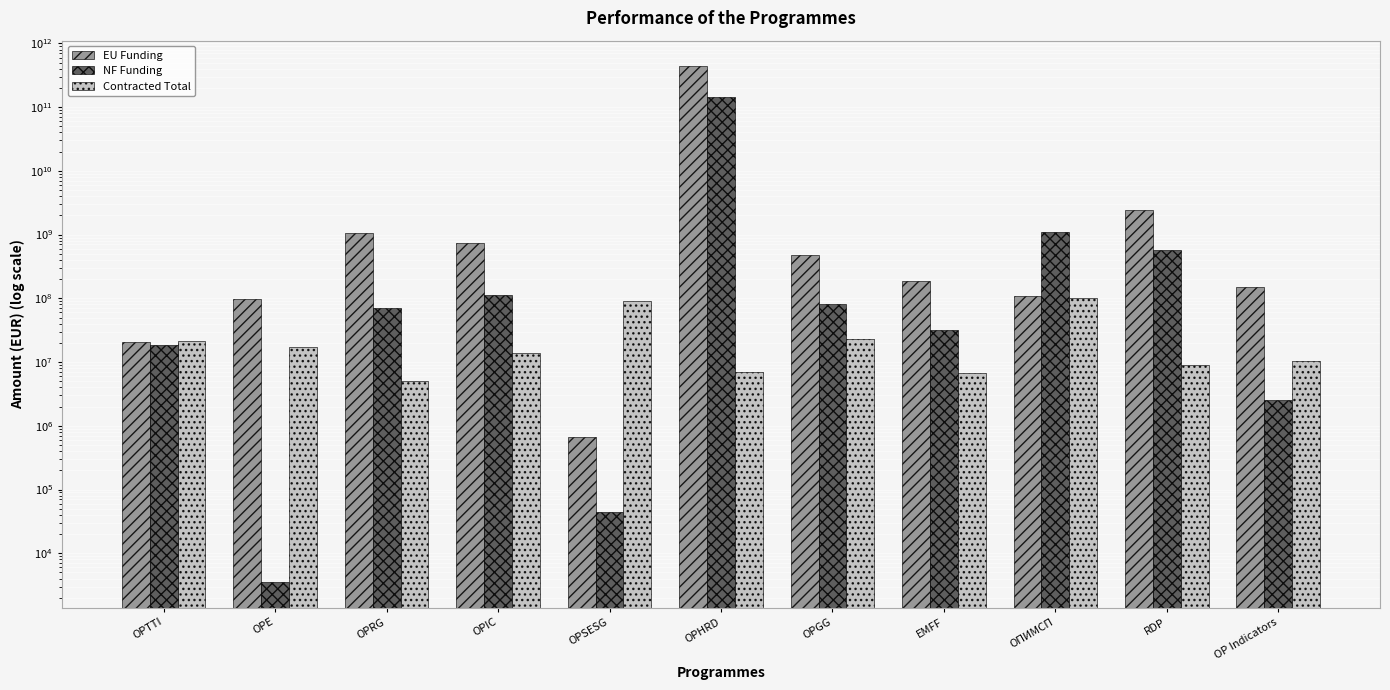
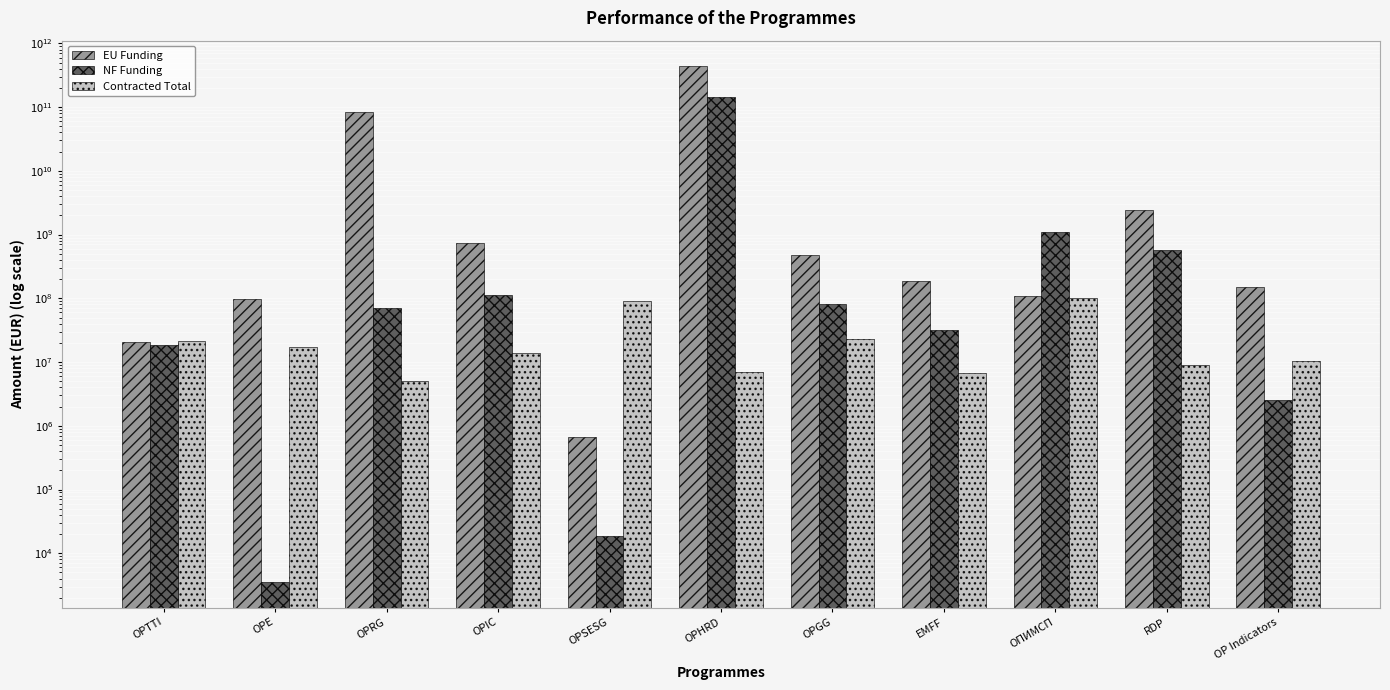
  {
    "EU Funding": {
      "OPTTI": 20000000,
      "OPE": 100000000,
-     "OPRG": 1100000000,
+     "OPRG": 80000000000,
      "OPIC": 700000000,
      "OPSESG": 700000,
      "OPHRD": 400000000000,
      "OPGG": 500000000,
      "EMFF": 180000000,
      "ОПИМСП": 110000000,
      "RDP": 2500000000,
      "OP Indicators": 150000000
    },
    "NF Funding": {
      "OPTTI": 18000000,
      "OPE": 4000,
      "OPRG": 70000000,
      "OPIC": 110000000,
-     "OPSESG": 40000,
+     "OPSESG": 18000,
      "OPHRD": 140000000000,
      "OPGG": 80000000,
      "EMFF": 30000000,
      "ОПИМСП": 1100000000,
      "RDP": 600000000,
      "OP Indicators": 2600000
    },
    "Contracted Total": {
      "OPTTI": 22000000,
      "OPE": 17000000,
      "OPRG": 5000000,
      "OPIC": 14000000,
      "OPSESG": 90000000,
      "OPHRD": 7000000,
      "OPGG": 23000000,
      "EMFF": 7000000,
      "ОПИМСП": 100000000,
      "RDP": 9000000,
      "OP Indicators": 11000000
    }
  }
